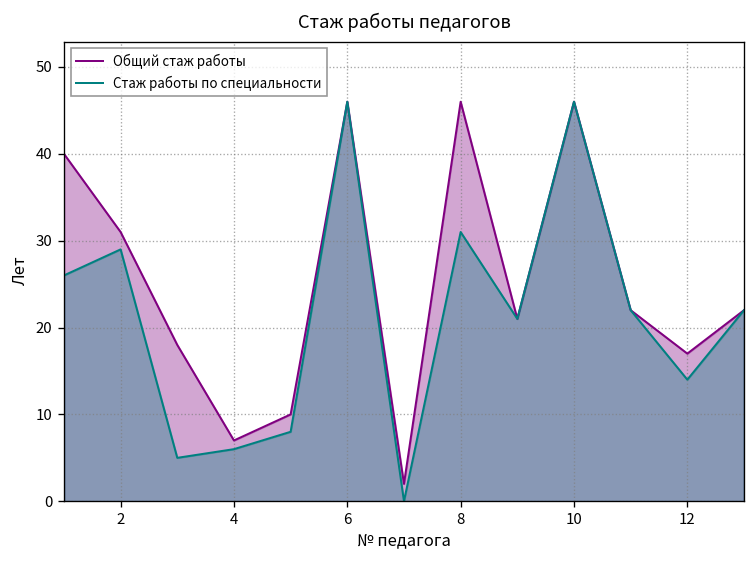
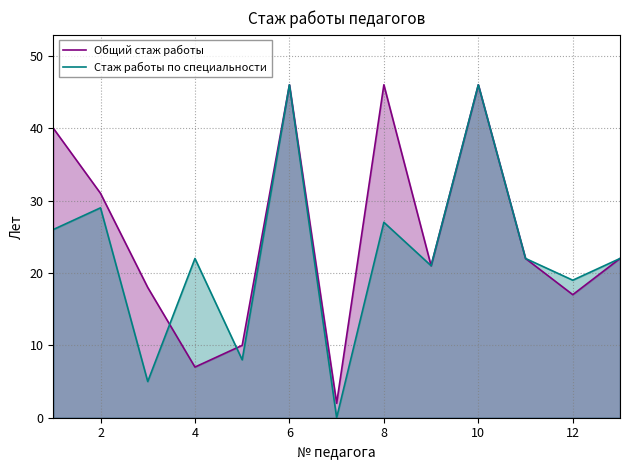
  {
    "Общий стаж работы": {
      "2": 31,
      "4": 7,
      "8": 46,
      "12": 17
    },
    "Стаж работы по специальности": {
      "2": 29,
-     "4": 6,
-     "8": 31,
-     "12": 14
+     "4": 22,
+     "8": 27,
+     "12": 19
    }
  }
